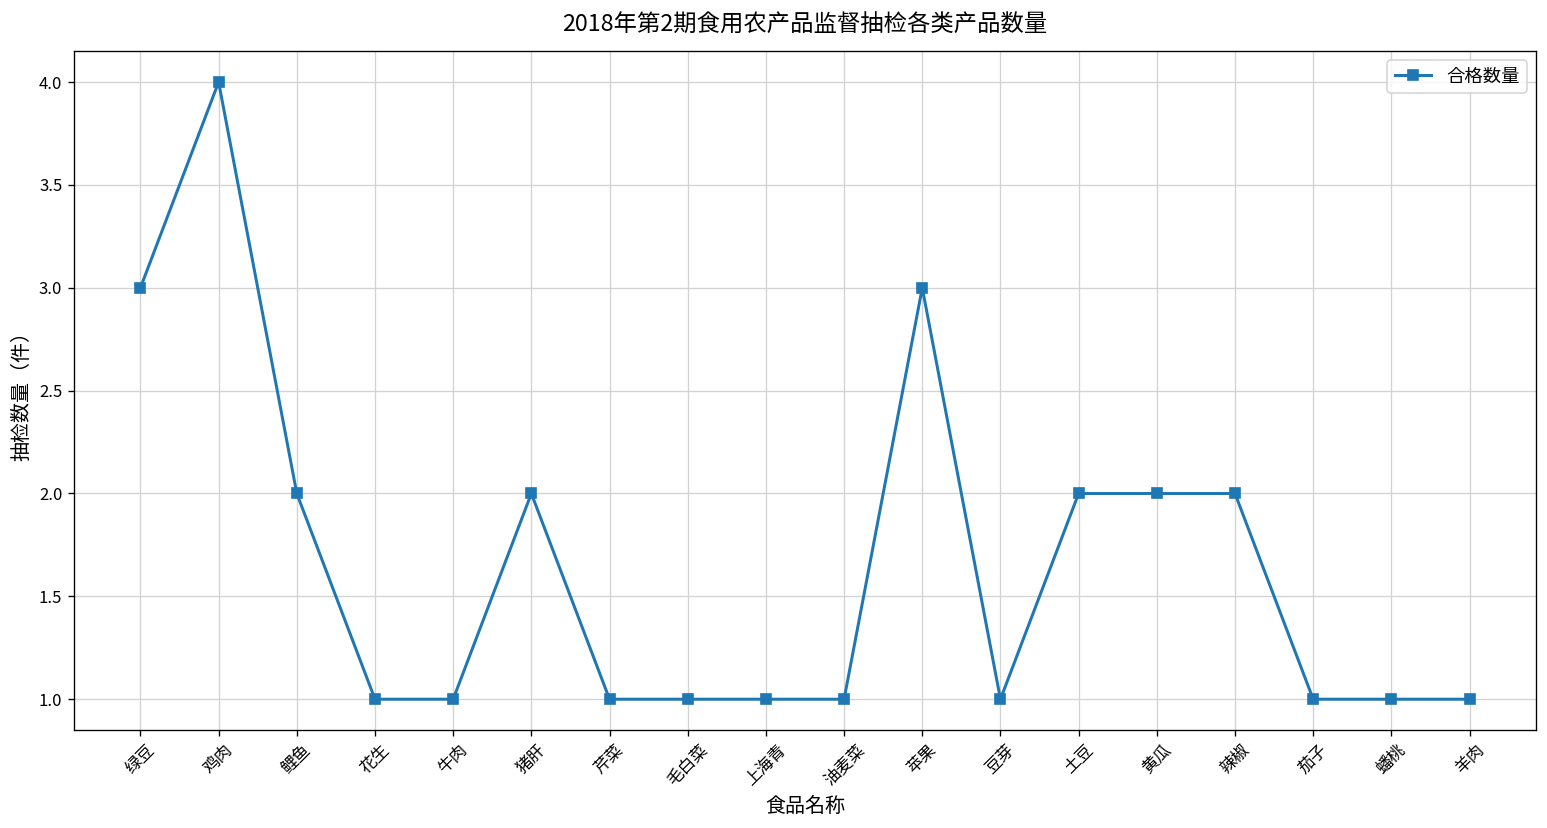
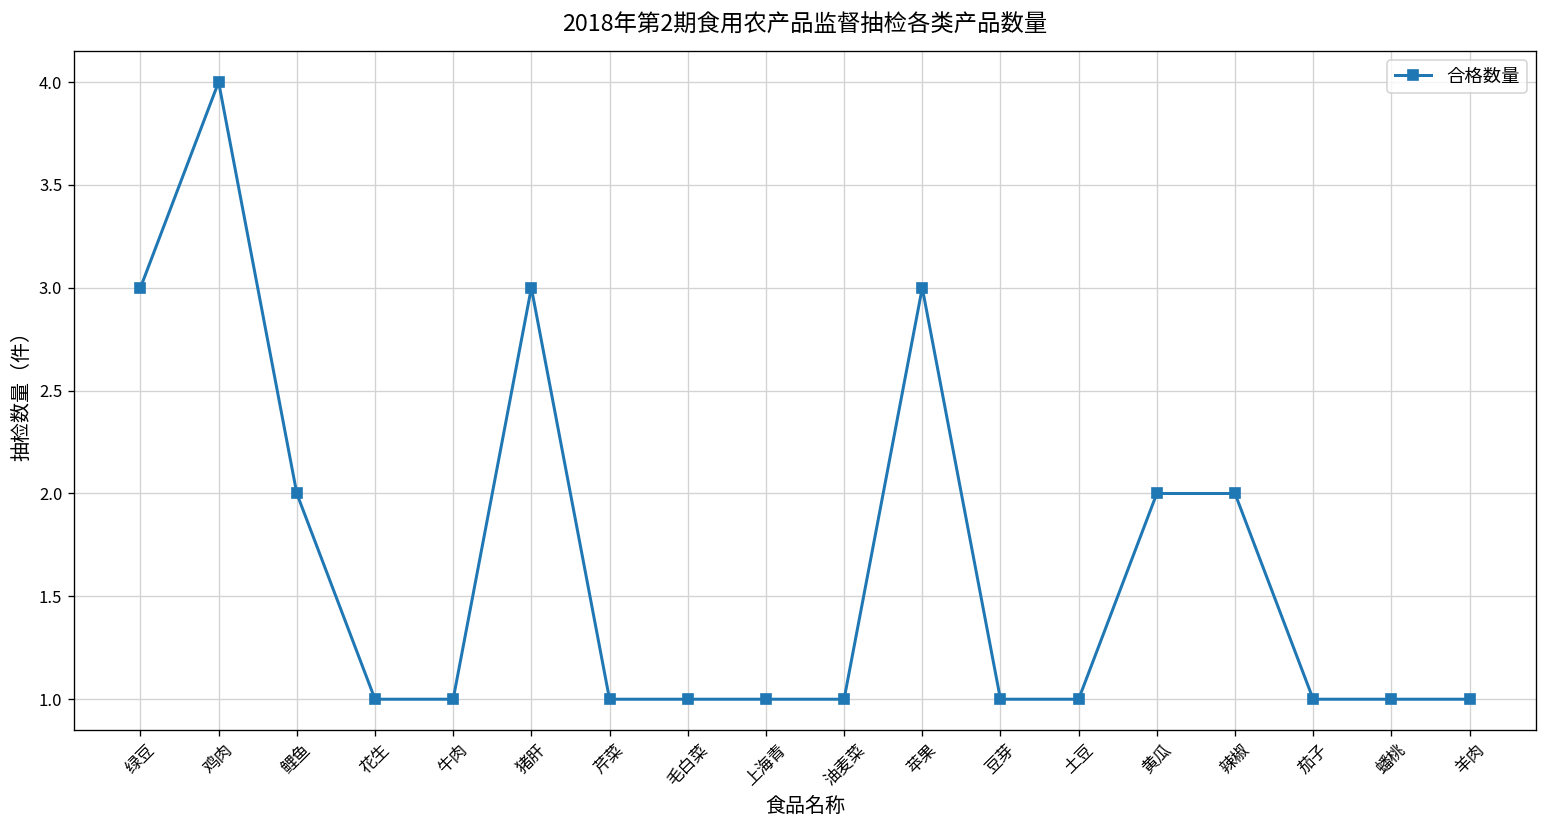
  {
    "绿豆": 3,
    "鸡肉": 4,
    "鲤鱼": 2,
    "花生": 1,
    "牛肉": 1,
-   "猪肝": 2,
+   "猪肝": 3,
    "芹菜": 1,
    "毛白菜": 1,
    "上海青": 1,
    "油麦菜": 1,
    "苹果": 3,
    "豆芽": 1,
-   "土豆": 2,
+   "土豆": 1,
    "黄瓜": 2,
    "辣椒": 2,
    "茄子": 1,
    "蟠桃": 1,
    "羊肉": 1
  }
